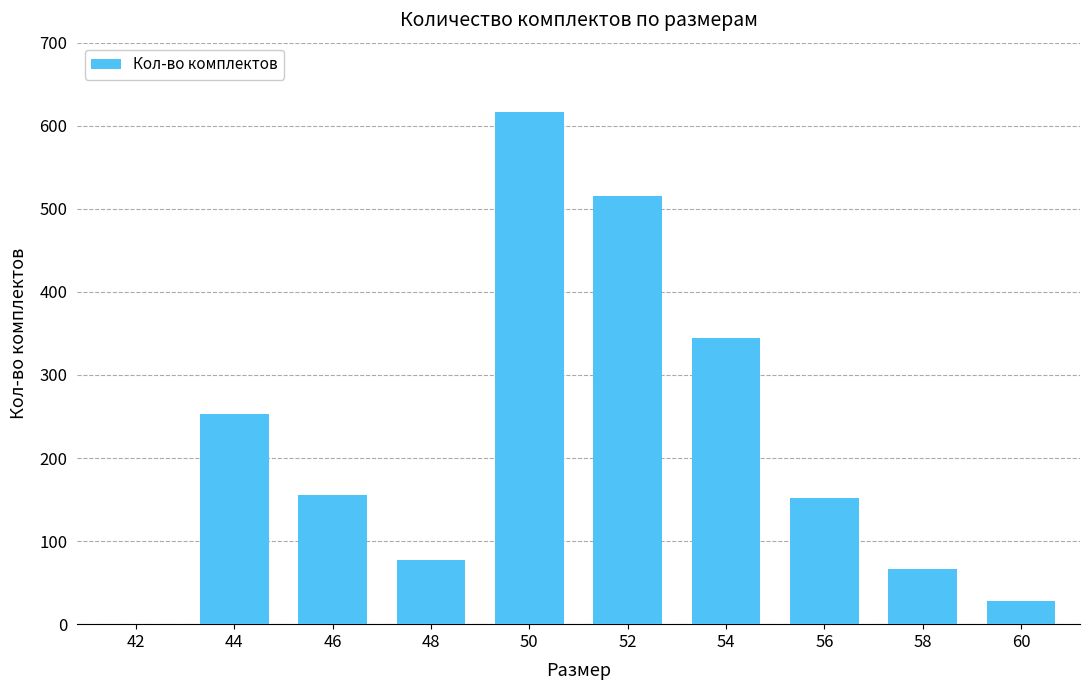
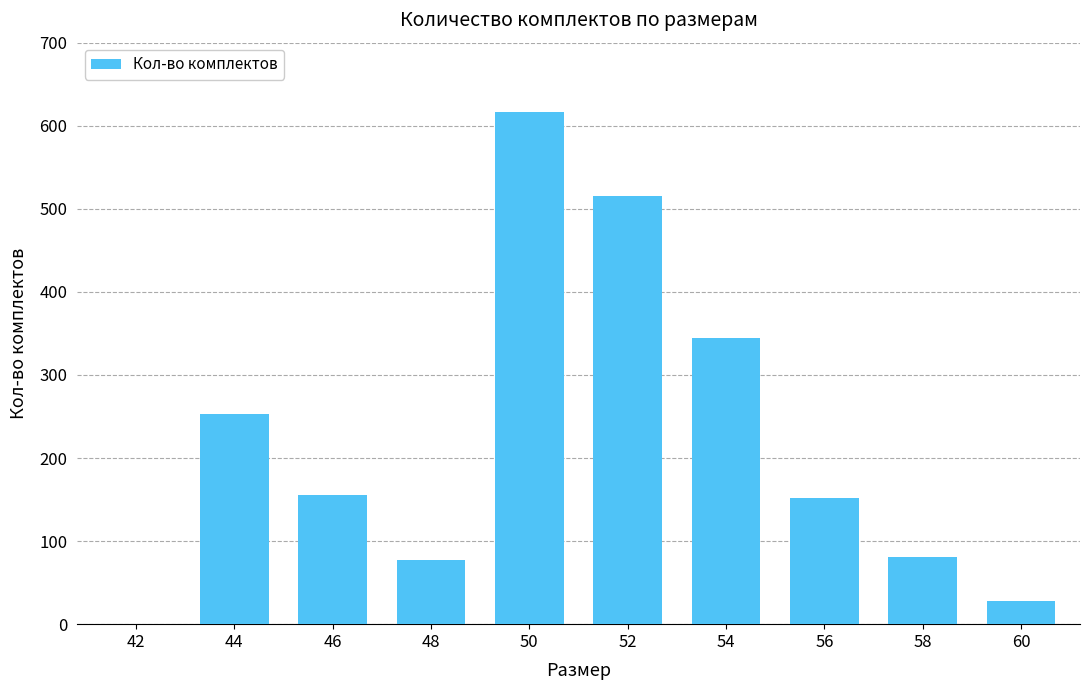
  {
    "42": 0,
    "44": 250,
    "46": 160,
    "48": 80,
    "50": 620,
    "52": 520,
    "54": 340,
    "56": 150,
-   "58": 70,
+   "58": 80,
    "60": 30
  }
